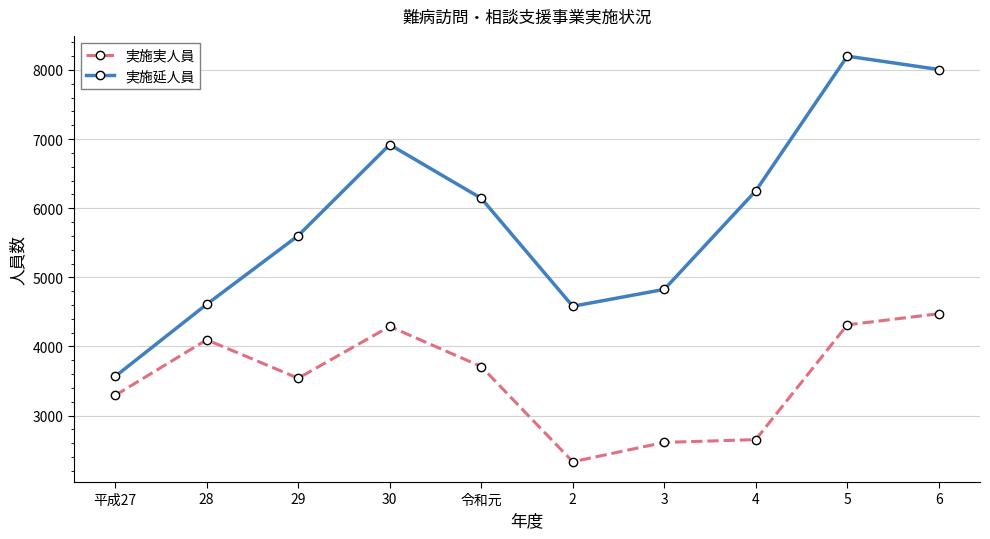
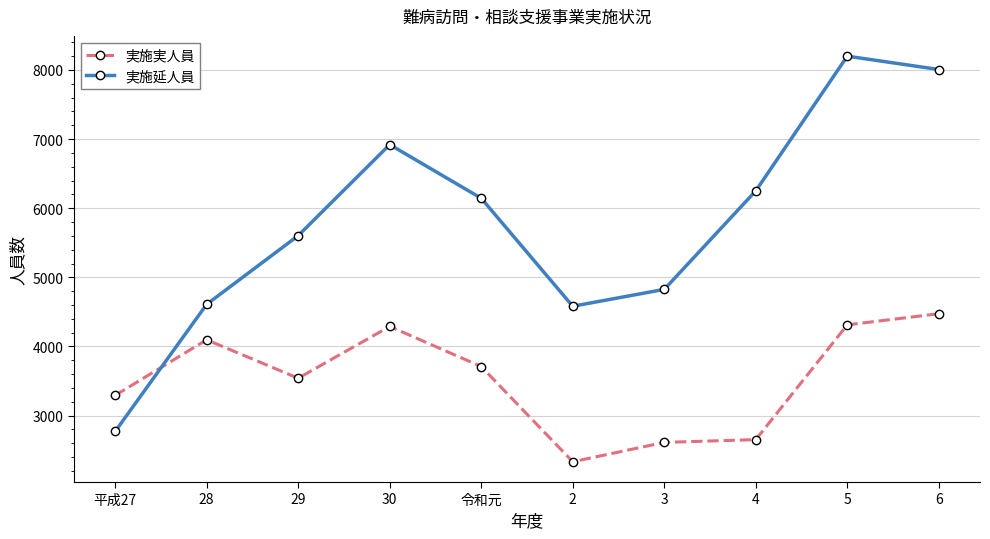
  {
    "実施実人員": {
      "平成27": 3300,
      "28": 4100,
      "29": 3500,
      "30": 4300,
      "令和元": 3700,
      "2": 2300,
      "3": 2600,
      "4": 2700,
      "5": 4300,
      "6": 4500
    },
    "実施延人員": {
-     "平成27": 3600,
+     "平成27": 2800,
      "28": 4600,
      "29": 5600,
      "30": 6900,
      "令和元": 6100,
      "2": 4600,
      "3": 4800,
      "4": 6300,
      "5": 8200,
      "6": 8000
    }
  }
